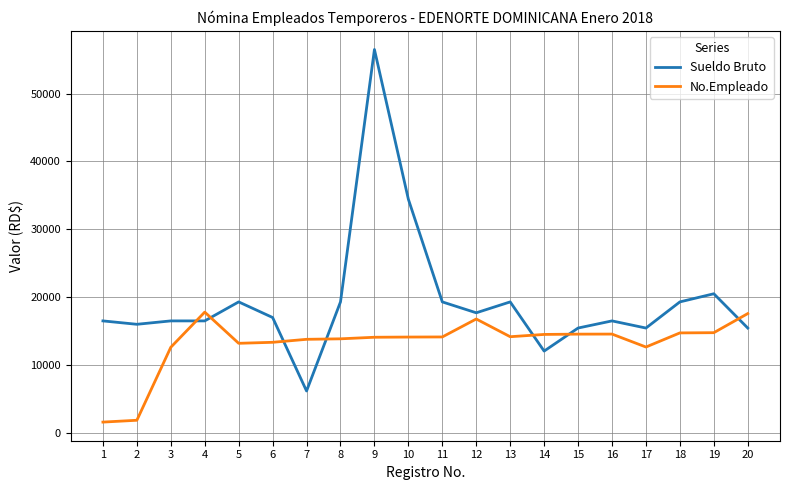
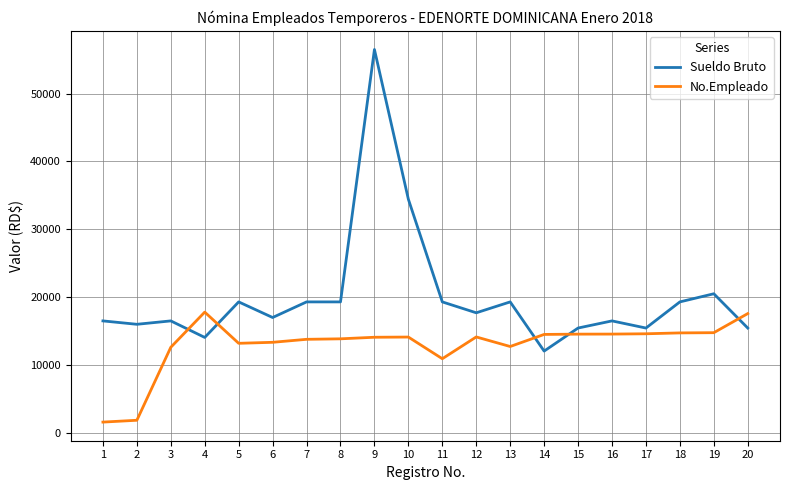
  {
    "Sueldo Bruto": {
      "1": 17000,
      "2": 16000,
      "3": 17000,
-     "4": 17000,
+     "4": 14000,
      "5": 19000,
      "6": 17000,
-     "7": 6000,
+     "7": 19000,
      "8": 19000,
      "9": 56000,
      "10": 34000,
      "11": 19000,
      "12": 18000,
      "13": 19000,
      "14": 12000,
      "15": 15000,
      "16": 17000,
      "17": 15000,
      "18": 19000,
      "19": 21000,
      "20": 15000
    },
    "No.Empleado": {
      "1": 2000,
      "2": 2000,
      "3": 13000,
      "4": 18000,
      "5": 13000,
      "6": 13000,
      "7": 14000,
      "8": 14000,
      "9": 14000,
      "10": 14000,
-     "11": 14000,
-     "12": 17000,
-     "13": 14000,
+     "11": 11000,
+     "12": 14000,
+     "13": 13000,
      "14": 15000,
      "15": 15000,
      "16": 15000,
-     "17": 13000,
+     "17": 15000,
      "18": 15000,
      "19": 15000,
      "20": 18000
    }
  }
